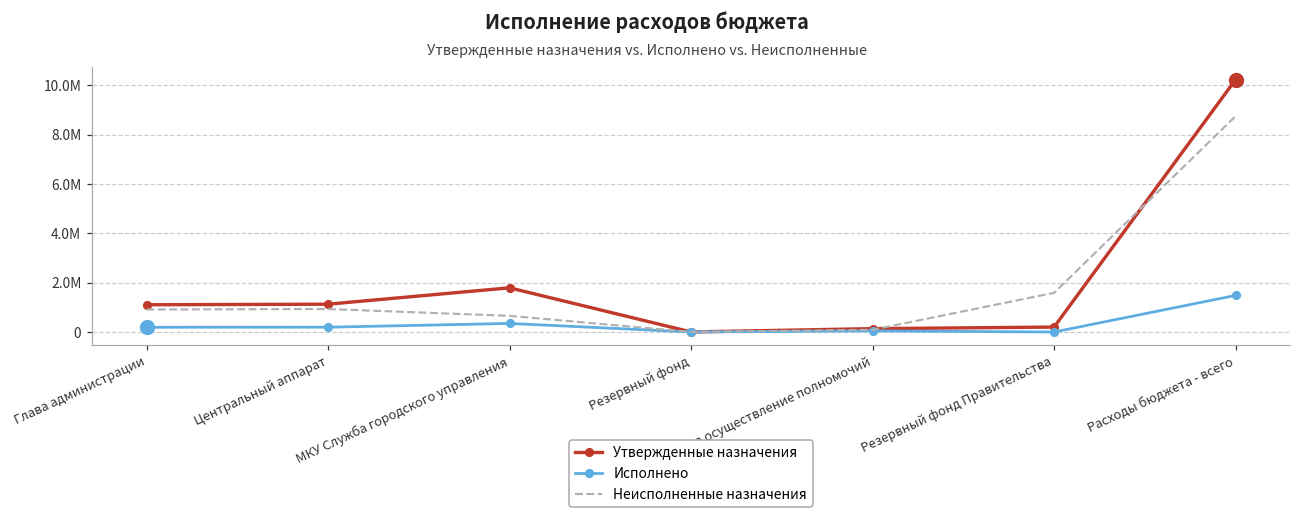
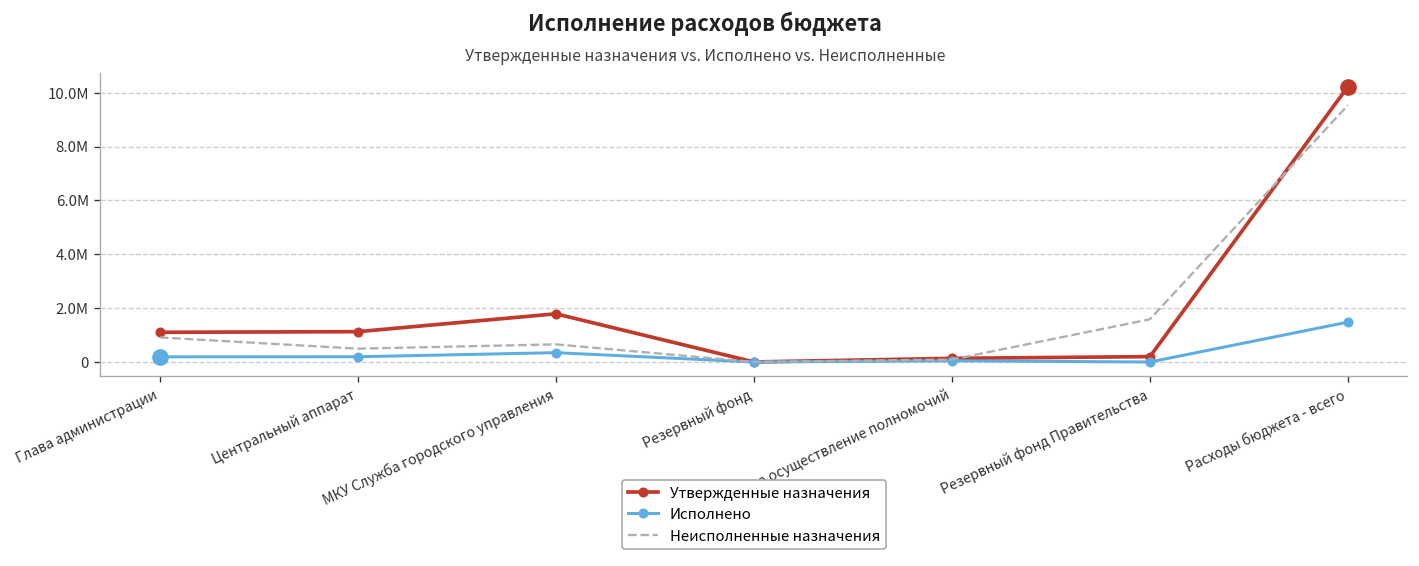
  {
    "Неисполненные назначения": {
      "Глава администрации": 900000,
-     "Центральный аппарат": 900000,
+     "Центральный аппарат": 500000,
      "МКУ Служба городского управления": 700000,
      "Резервный фонд Правительства": 1600000,
-     "Расходы бюджета - всего": 8700000
+     "Расходы бюджета - всего": 9500000
    }
  }
